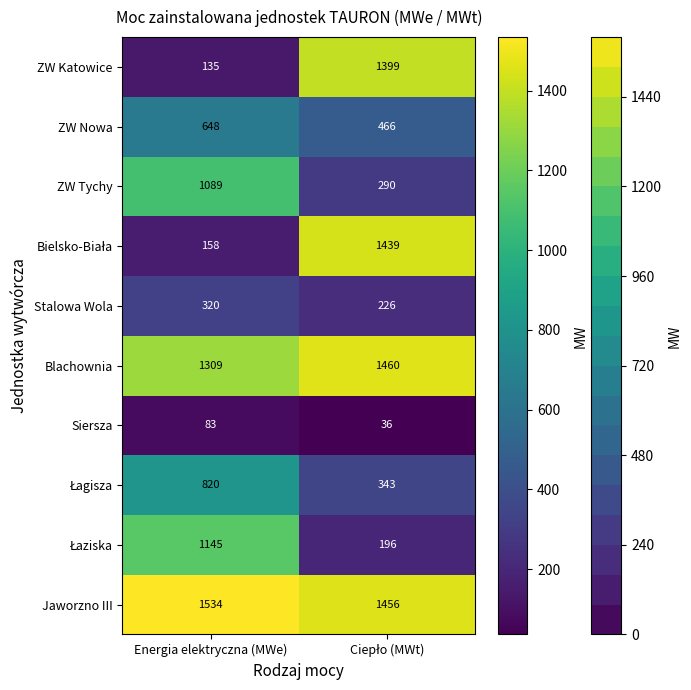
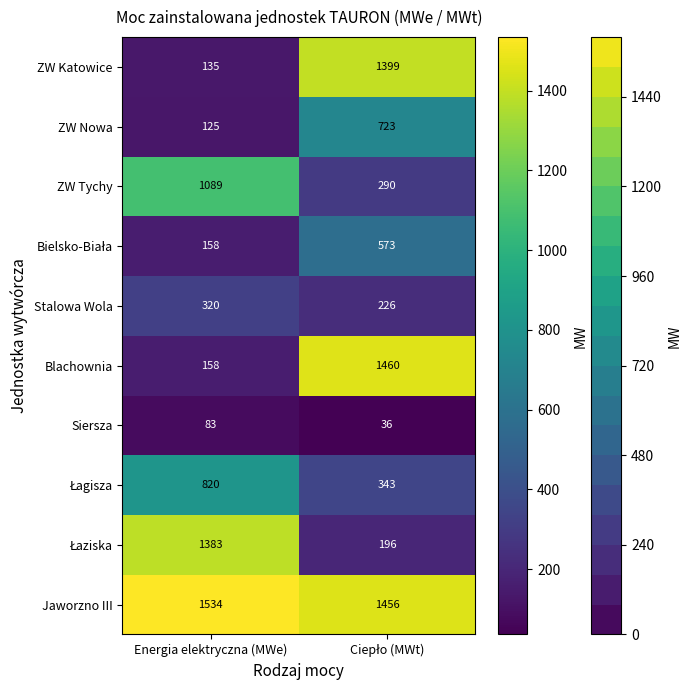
  {
    "ZW Katowice": {
      "Energia elektryczna (MWe)": 135,
      "Ciepło (MWt)": 1399
    },
    "ZW Nowa": {
-     "Energia elektryczna (MWe)": 648,
-     "Ciepło (MWt)": 466
+     "Energia elektryczna (MWe)": 125,
+     "Ciepło (MWt)": 723
    },
    "ZW Tychy": {
      "Energia elektryczna (MWe)": 1089,
      "Ciepło (MWt)": 290
    },
    "Bielsko-Biała": {
      "Energia elektryczna (MWe)": 158,
-     "Ciepło (MWt)": 1439
+     "Ciepło (MWt)": 573
    },
    "Stalowa Wola": {
      "Energia elektryczna (MWe)": 320,
      "Ciepło (MWt)": 226
    },
    "Blachownia": {
-     "Energia elektryczna (MWe)": 1309,
+     "Energia elektryczna (MWe)": 158,
      "Ciepło (MWt)": 1460
    },
    "Siersza": {
      "Energia elektryczna (MWe)": 83,
      "Ciepło (MWt)": 36
    },
    "Łagisza": {
      "Energia elektryczna (MWe)": 820,
      "Ciepło (MWt)": 343
    },
    "Łaziska": {
-     "Energia elektryczna (MWe)": 1145,
+     "Energia elektryczna (MWe)": 1383,
      "Ciepło (MWt)": 196
    },
    "Jaworzno III": {
      "Energia elektryczna (MWe)": 1534,
      "Ciepło (MWt)": 1456
    }
  }
